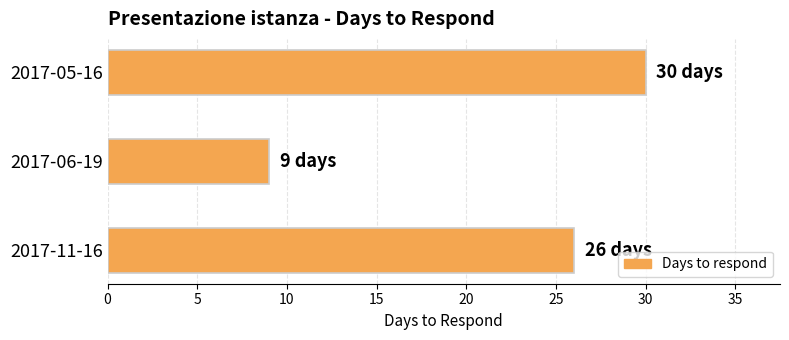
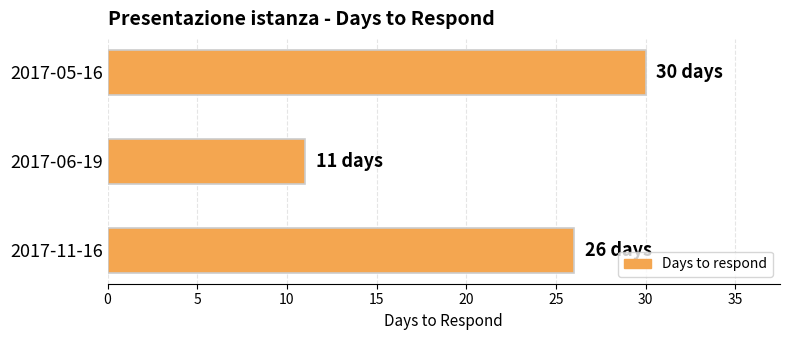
  {
    "2017-05-16": 30,
-   "2017-06-19": 9
+   "2017-06-19": 11
  }
